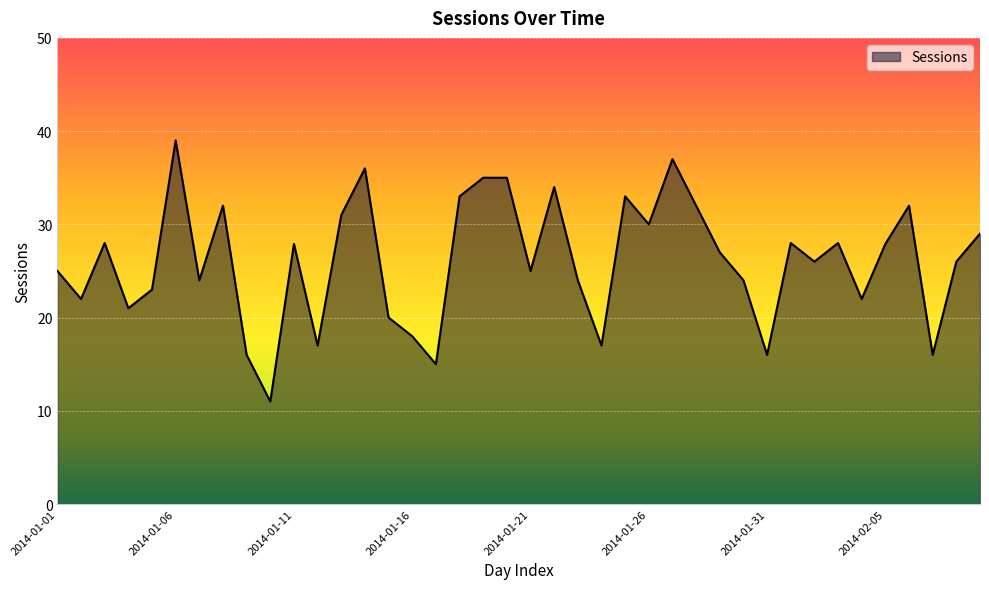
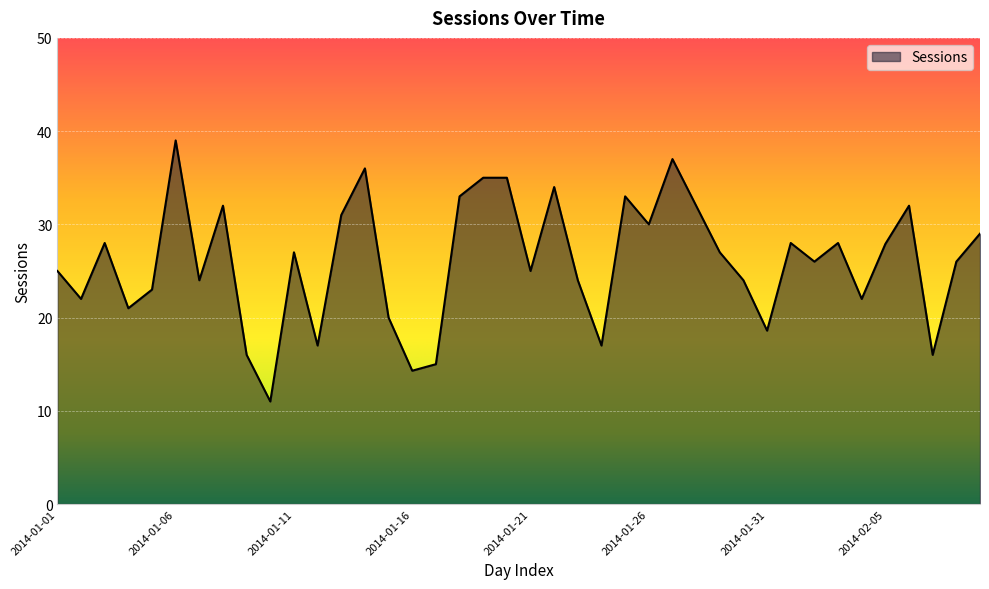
  {
    "2014-01-01": 25,
    "2014-01-06": 39,
-   "2014-01-11": 28,
-   "2014-01-16": 18,
+   "2014-01-11": 27,
+   "2014-01-16": 14,
    "2014-01-21": 25,
    "2014-01-26": 30,
-   "2014-01-31": 16,
+   "2014-01-31": 19,
    "2014-02-05": 28
  }
